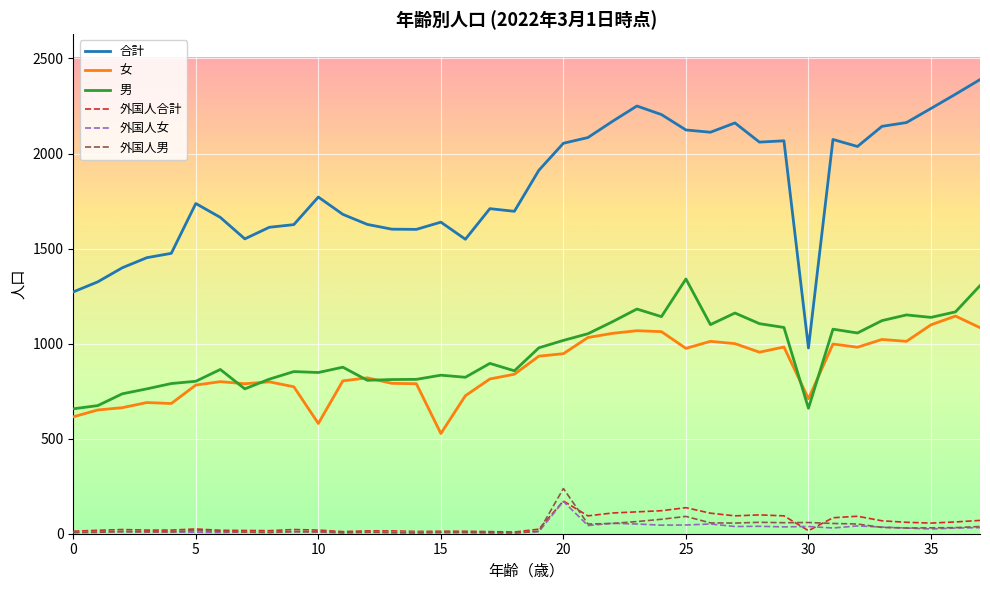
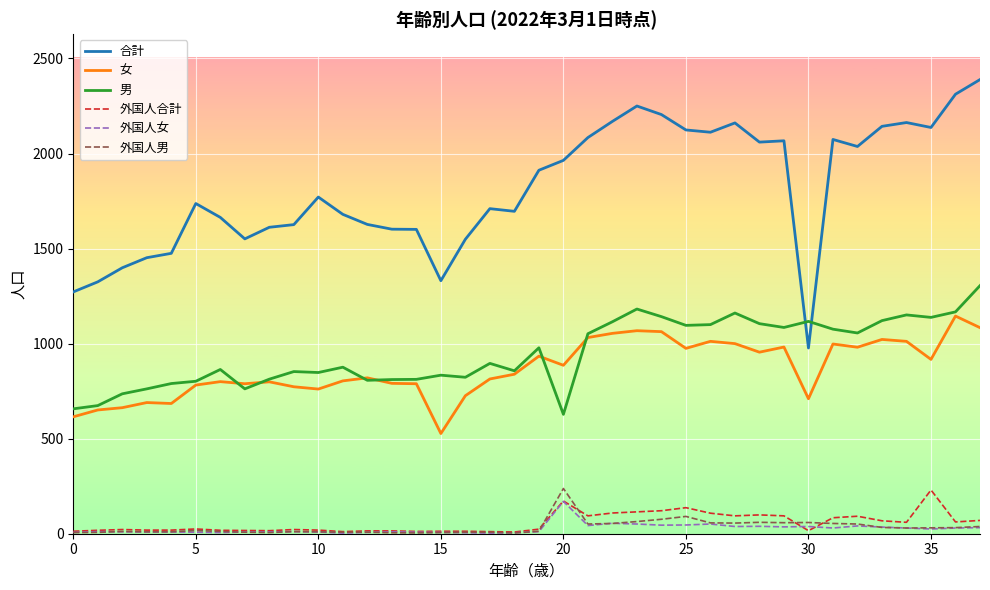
  {
    "合計": {
      "0": 1270,
      "5": 1740,
      "10": 1770,
-     "15": 1640,
-     "20": 2050,
+     "15": 1330,
+     "20": 1960,
      "25": 2120,
      "30": 980,
-     "35": 2240
+     "35": 2140
    },
    "女": {
      "0": 620,
      "5": 780,
-     "10": 580,
+     "10": 760,
      "15": 530,
-     "20": 950,
+     "20": 890,
      "25": 980,
      "30": 710,
-     "35": 1100
+     "35": 920
    },
    "男": {
      "0": 660,
      "5": 800,
      "10": 850,
      "15": 830,
-     "20": 1020,
-     "25": 1340,
-     "30": 660,
+     "20": 630,
+     "25": 1100,
+     "30": 1120,
      "35": 1140
    },
    "外国人合計": {
      "25": 140,
      "30": 20,
-     "35": 60
+     "35": 230
    },
    "外国人女": {
      "25": 50,
      "30": 40
    },
    "外国人男": {
      "20": 240,
      "25": 90,
      "30": 60
    }
  }
